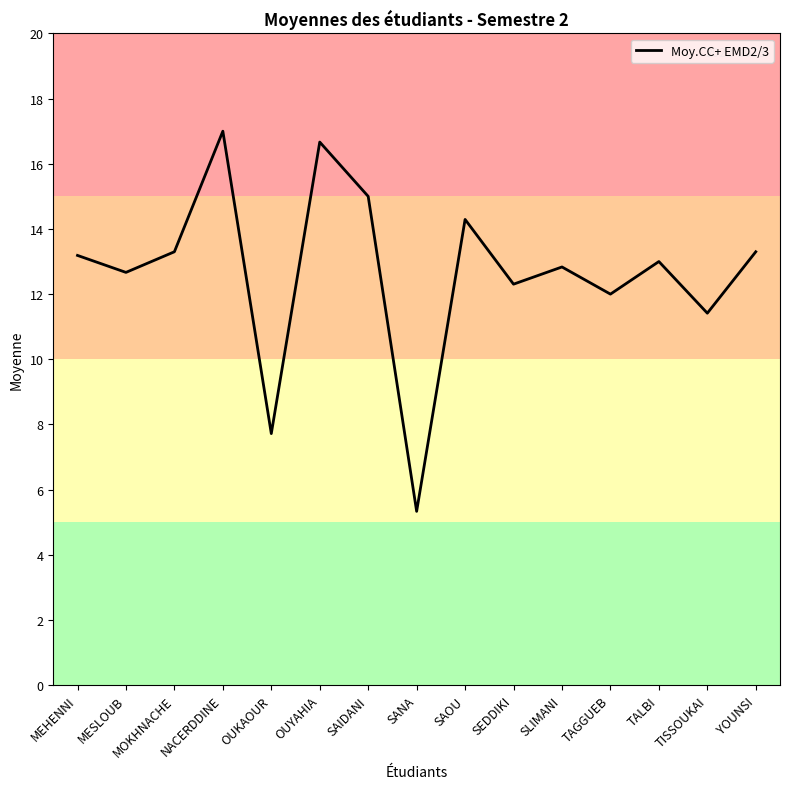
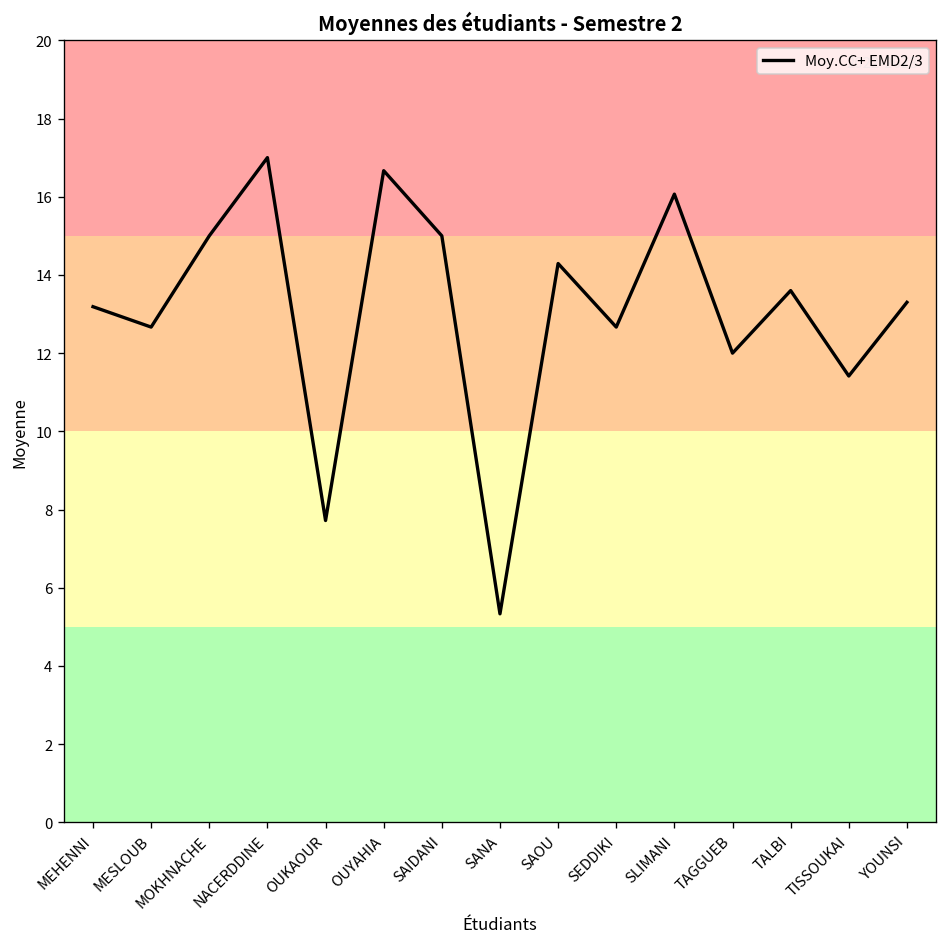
  {
    "MEHENNI": 13.2,
    "MESLOUB": 12.7,
-   "MOKHNACHE": 13.3,
+   "MOKHNACHE": 15.0,
    "NACERDDINE": 17.0,
    "OUKAOUR": 7.7,
    "OUYAHIA": 16.7,
    "SAIDANI": 15.0,
    "SANA": 5.3,
    "SAOU": 14.3,
-   "SEDDIKI": 12.3,
-   "SLIMANI": 12.8,
+   "SEDDIKI": 12.7,
+   "SLIMANI": 16.1,
    "TAGGUEB": 12.0,
-   "TALBI": 13.0,
+   "TALBI": 13.6,
    "TISSOUKAI": 11.4,
    "YOUNSI": 13.3
  }
